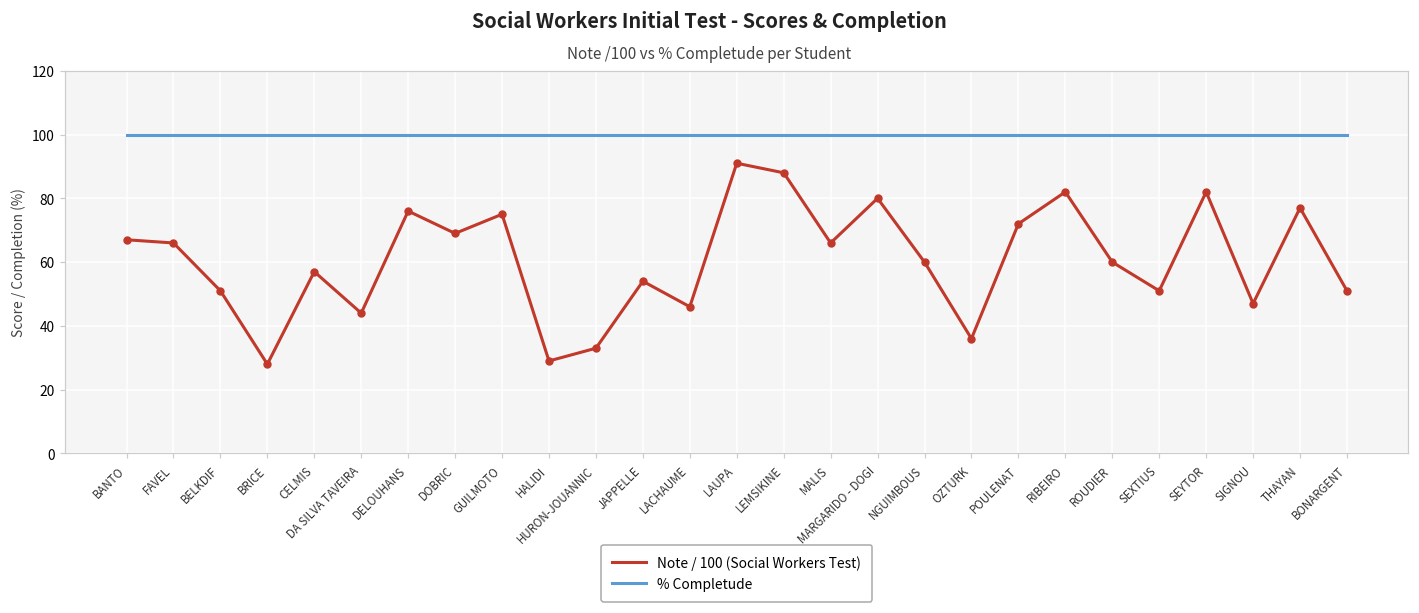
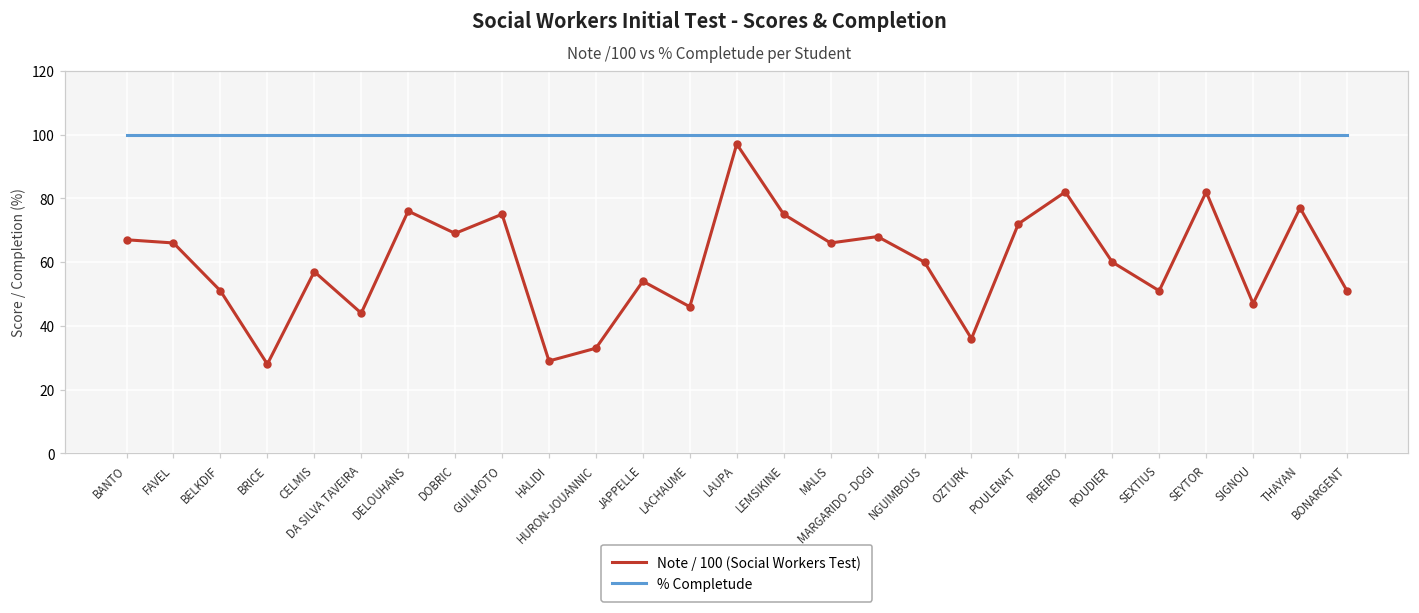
  {
    "Note / 100 (Social Workers Test)": {
      "BANTO": 67,
      "FAVEL": 66,
      "BELKDIF": 51,
      "BRICE": 28,
      "CELMIS": 57,
      "DA SILVA TAVEIRA": 44,
      "DELOUHANS": 76,
      "DOBRIC": 69,
      "GUILMOTO": 75,
      "HALIDI": 29,
      "HURON-JOUANNIC": 33,
      "JAPPELLE": 54,
      "LACHAUME": 46,
-     "LAUPA": 91,
-     "LEMSIKINE": 88,
+     "LAUPA": 97,
+     "LEMSIKINE": 75,
      "MALIS": 66,
-     "MARGARIDO - DOGI": 80,
+     "MARGARIDO - DOGI": 68,
      "NGUIMBOUS": 60,
      "OZTURK": 36,
      "POULENAT": 72,
      "RIBEIRO": 82,
      "ROUDIER": 60,
      "SEXTIUS": 51,
      "SEYTOR": 82,
      "SIGNOU": 47,
      "THAYAN": 77,
      "BONARGENT": 51
    },
    "% Completude": {
      "BANTO": 100,
      "FAVEL": 100,
      "BELKDIF": 100,
      "BRICE": 100,
      "CELMIS": 100,
      "DA SILVA TAVEIRA": 100,
      "DELOUHANS": 100,
      "DOBRIC": 100,
      "GUILMOTO": 100,
      "HALIDI": 100,
      "HURON-JOUANNIC": 100,
      "JAPPELLE": 100,
      "LACHAUME": 100,
      "LAUPA": 100,
      "LEMSIKINE": 100,
      "MALIS": 100,
      "MARGARIDO - DOGI": 100,
      "NGUIMBOUS": 100,
      "OZTURK": 100,
      "POULENAT": 100,
      "RIBEIRO": 100,
      "ROUDIER": 100,
      "SEXTIUS": 100,
      "SEYTOR": 100,
      "SIGNOU": 100,
      "THAYAN": 100,
      "BONARGENT": 100
    }
  }
